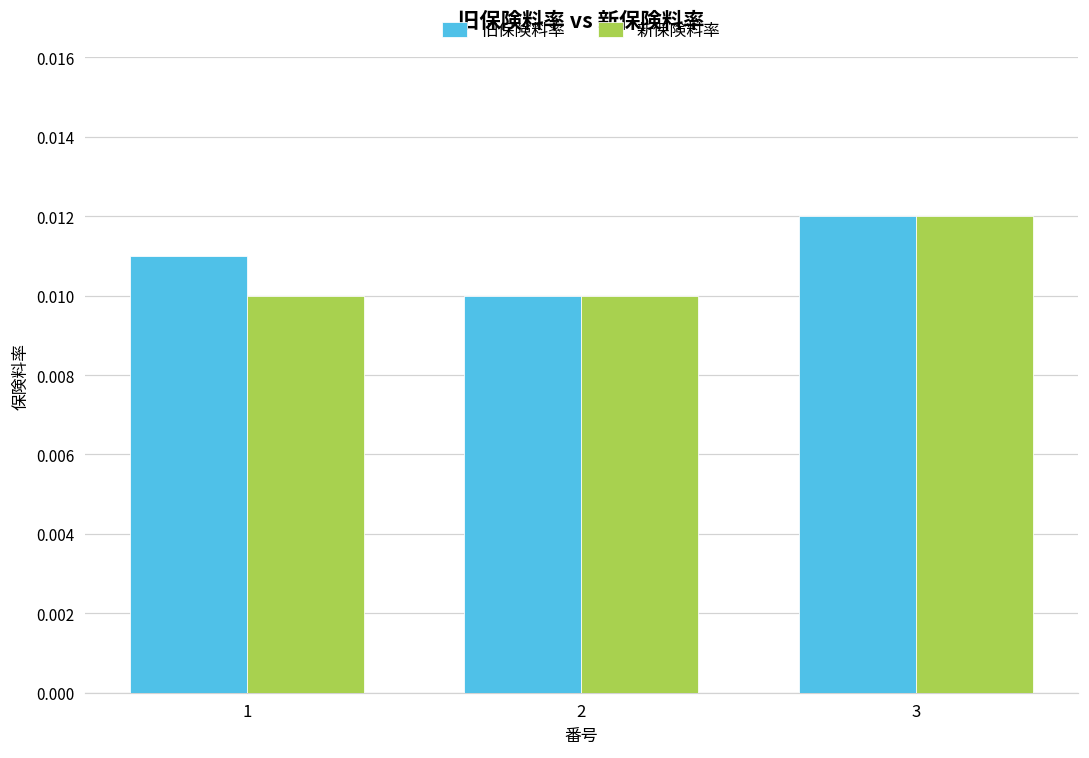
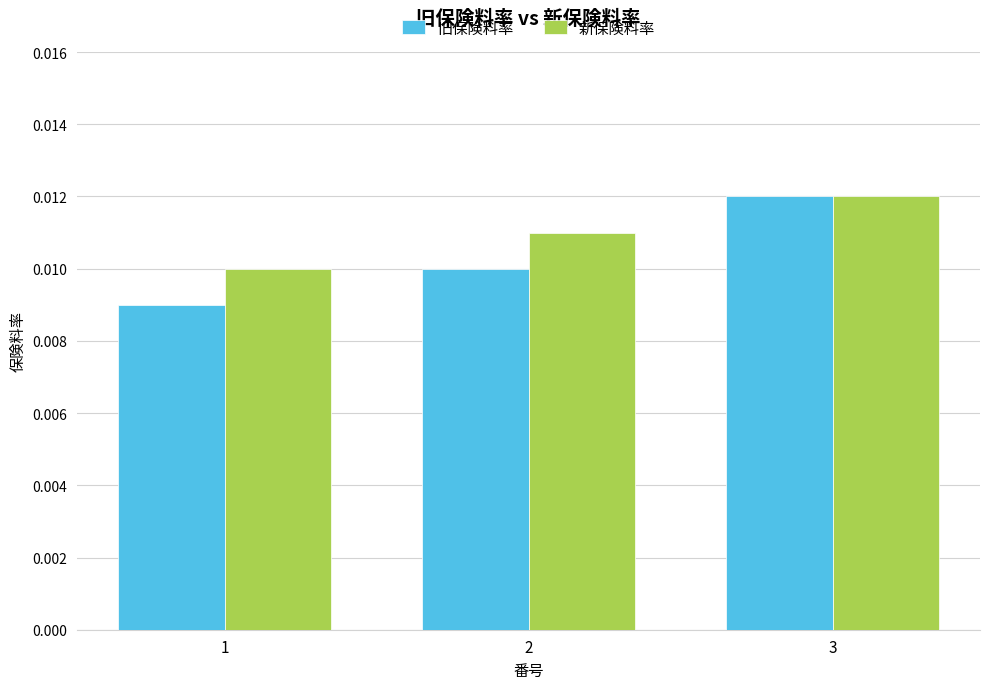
  {
    "旧保険料率": {
-     "1": 0.011,
+     "1": 0.009,
      "2": 0.010,
      "3": 0.012
    },
    "新保険料率": {
      "1": 0.010,
-     "2": 0.010,
+     "2": 0.011,
      "3": 0.012
    }
  }
